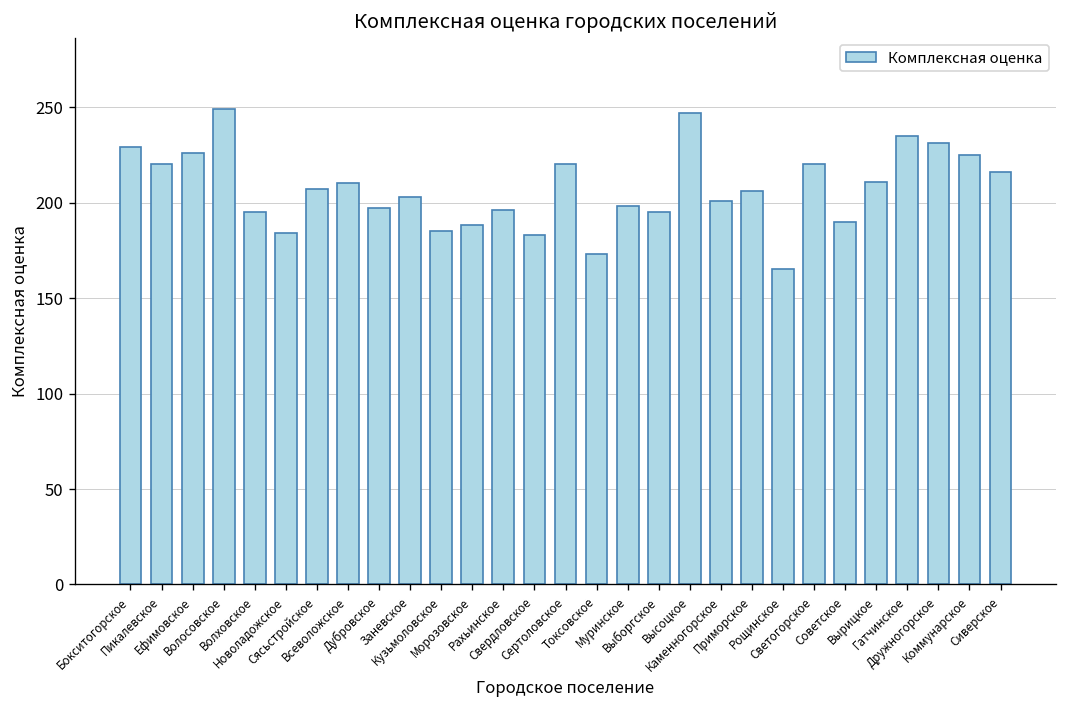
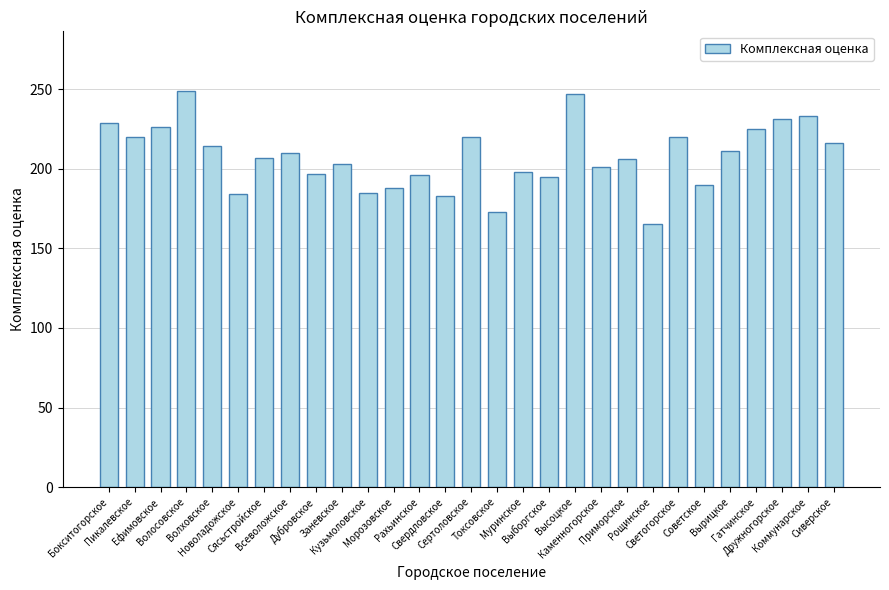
  {
    "Бокситогорское": 229,
    "Пикалевское": 220,
    "Ефимовское": 226,
    "Волосовское": 249,
-   "Волховское": 195,
+   "Волховское": 214,
    "Новоладожское": 184,
    "Сясьстройское": 207,
    "Всеволожское": 210,
    "Дубровское": 197,
    "Заневское": 203,
    "Кузьмоловское": 185,
    "Морозовское": 188,
    "Рахьинское": 196,
    "Свердловское": 183,
    "Сертоловское": 220,
    "Токсовское": 173,
    "Муринское": 198,
    "Выборгское": 195,
    "Высоцкое": 247,
    "Каменногорское": 201,
    "Приморское": 206,
    "Рощинское": 165,
    "Светогорское": 220,
    "Советское": 190,
    "Вырицкое": 211,
-   "Гатчинское": 235,
+   "Гатчинское": 225,
    "Дружногорское": 231,
-   "Коммунарское": 225,
+   "Коммунарское": 233,
    "Сиверское": 216
  }
